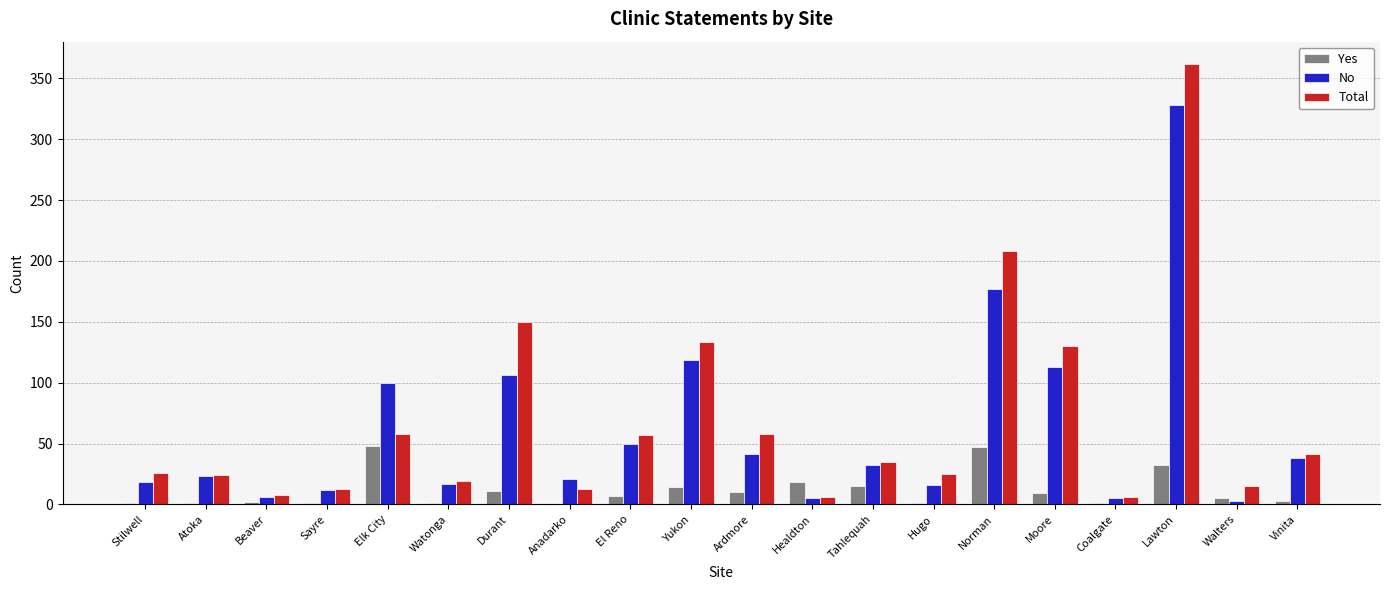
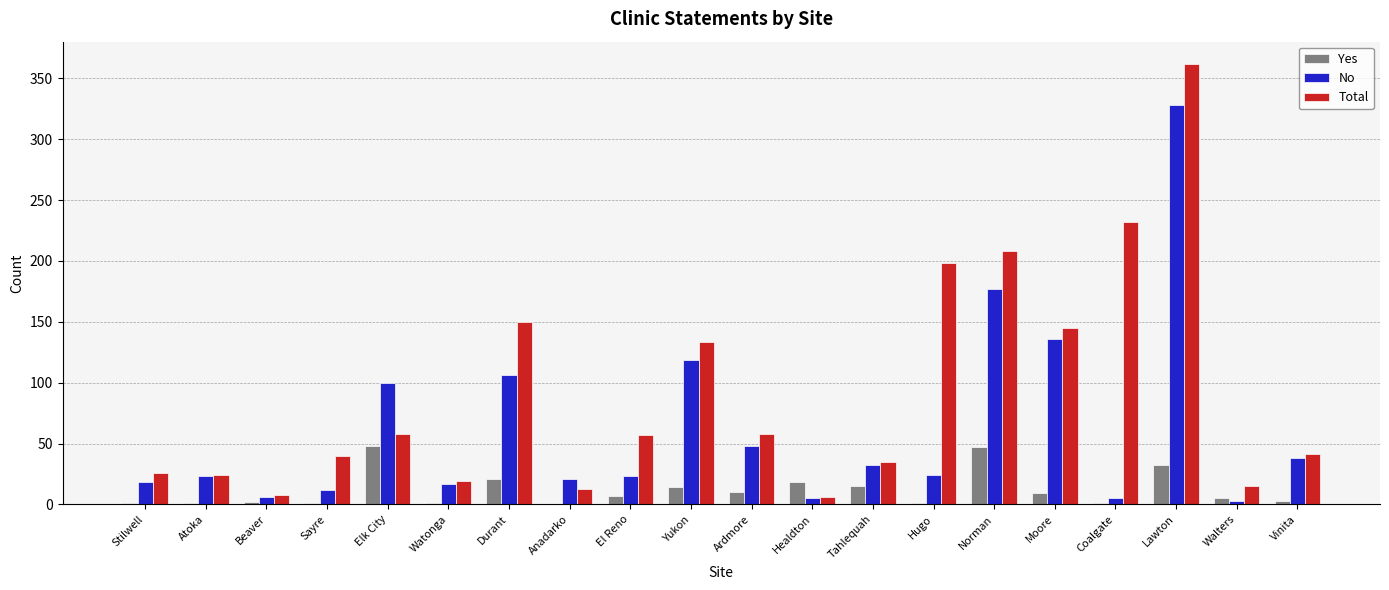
  {
    "Yes": {
      "Elk City": 48,
-     "Durant": 11,
+     "Durant": 21,
      "Anadarko": 0,
      "El Reno": 7,
      "Yukon": 14,
      "Ardmore": 10,
      "Healdton": 18,
      "Tahlequah": 15,
      "Norman": 47,
      "Moore": 9,
      "Lawton": 32,
      "Walters": 5,
      "Vinita": 3
    },
    "No": {
      "Stilwell": 18,
      "Atoka": 23,
      "Beaver": 6,
      "Sayre": 12,
      "Elk City": 100,
      "Watonga": 17,
      "Durant": 106,
      "Anadarko": 21,
-     "El Reno": 50,
+     "El Reno": 23,
      "Yukon": 119,
-     "Ardmore": 41,
+     "Ardmore": 48,
      "Healdton": 5,
      "Tahlequah": 32,
-     "Hugo": 16,
+     "Hugo": 24,
      "Norman": 177,
-     "Moore": 113,
+     "Moore": 136,
      "Coalgate": 5,
      "Lawton": 328,
      "Walters": 3,
      "Vinita": 38
    },
    "Total": {
      "Stilwell": 26,
      "Atoka": 24,
      "Beaver": 8,
-     "Sayre": 13,
+     "Sayre": 40,
      "Elk City": 58,
      "Watonga": 19,
      "Durant": 150,
      "Anadarko": 13,
      "El Reno": 57,
      "Yukon": 133,
      "Ardmore": 58,
      "Healdton": 6,
      "Tahlequah": 35,
-     "Hugo": 25,
+     "Hugo": 198,
      "Norman": 208,
-     "Moore": 130,
-     "Coalgate": 6,
+     "Moore": 145,
+     "Coalgate": 232,
      "Lawton": 362,
      "Walters": 15,
      "Vinita": 41
    }
  }
